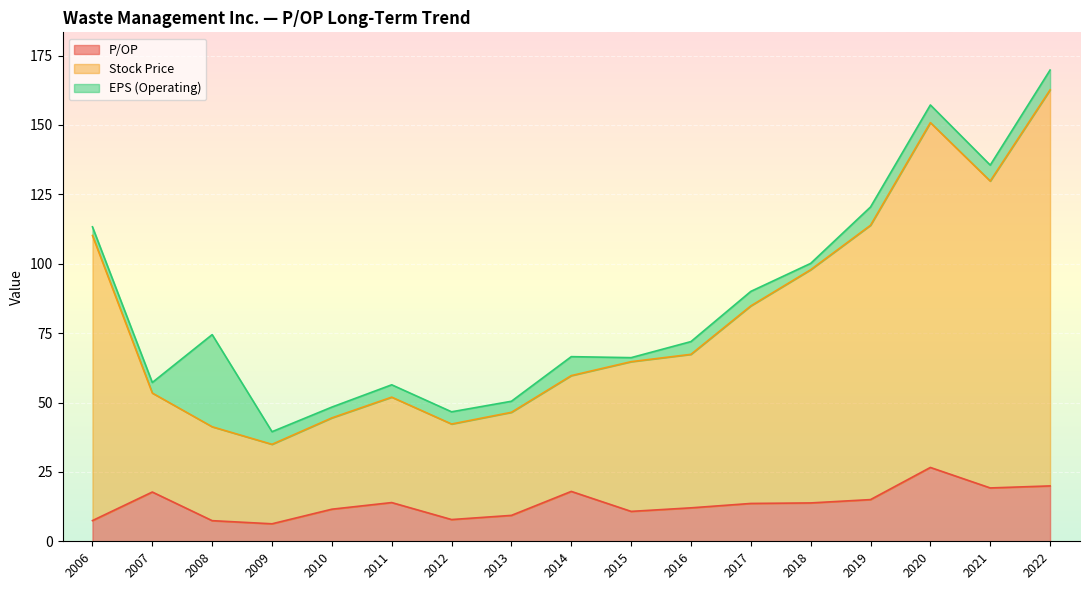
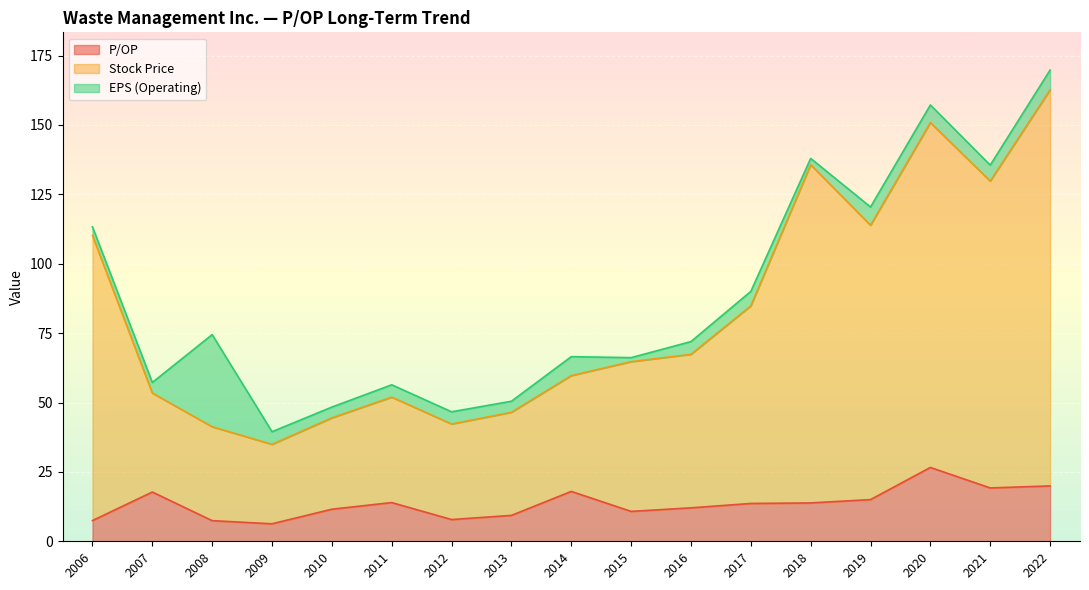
  {
    "P/OP": {
      "2006": 7,
      "2007": 18,
      "2008": 7,
      "2009": 6,
      "2010": 12,
      "2011": 14,
      "2012": 8,
      "2013": 9,
      "2014": 18,
      "2015": 11,
      "2016": 12,
      "2017": 14,
      "2018": 14,
      "2019": 15,
      "2020": 27,
      "2021": 19,
      "2022": 20
    },
    "Stock Price": {
      "2006": 103,
      "2007": 36,
      "2008": 34,
      "2009": 29,
      "2010": 33,
      "2011": 38,
      "2012": 34,
      "2013": 37,
      "2014": 42,
      "2015": 54,
      "2016": 55,
      "2017": 71,
-     "2018": 84,
+     "2018": 122,
      "2019": 99,
      "2020": 124,
      "2021": 111,
      "2022": 143
    },
    "EPS (Operating)": {
      "2006": 3,
      "2007": 4,
      "2008": 33,
      "2009": 5,
      "2010": 4,
      "2011": 4,
      "2012": 4,
      "2013": 4,
      "2014": 7,
      "2015": 1,
      "2016": 5,
      "2017": 5,
      "2018": 2,
      "2019": 7,
      "2020": 6,
      "2021": 6,
      "2022": 7
    }
  }
